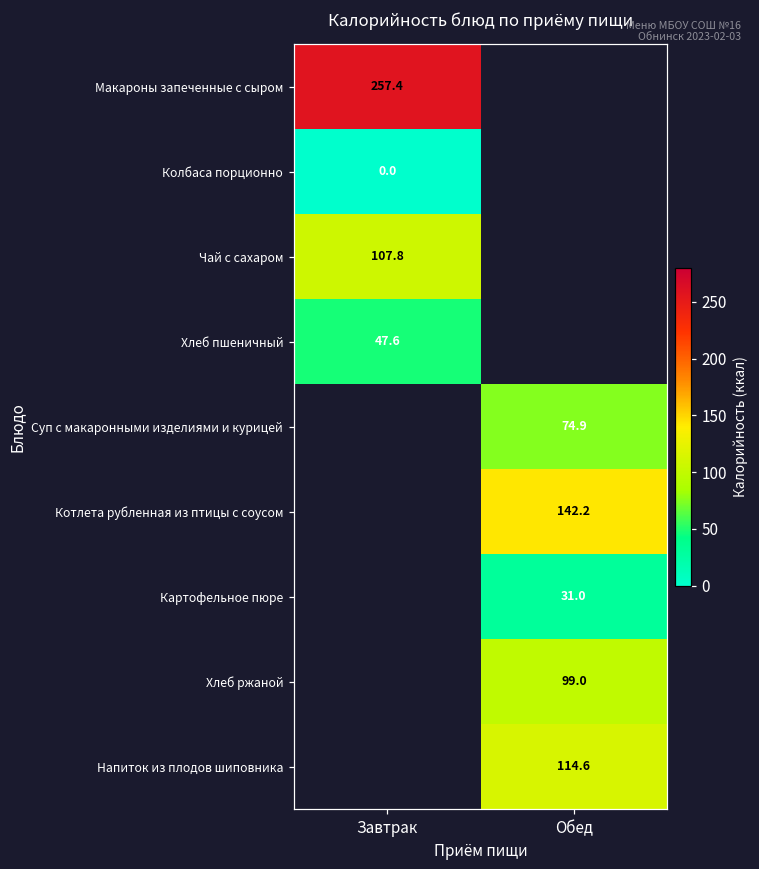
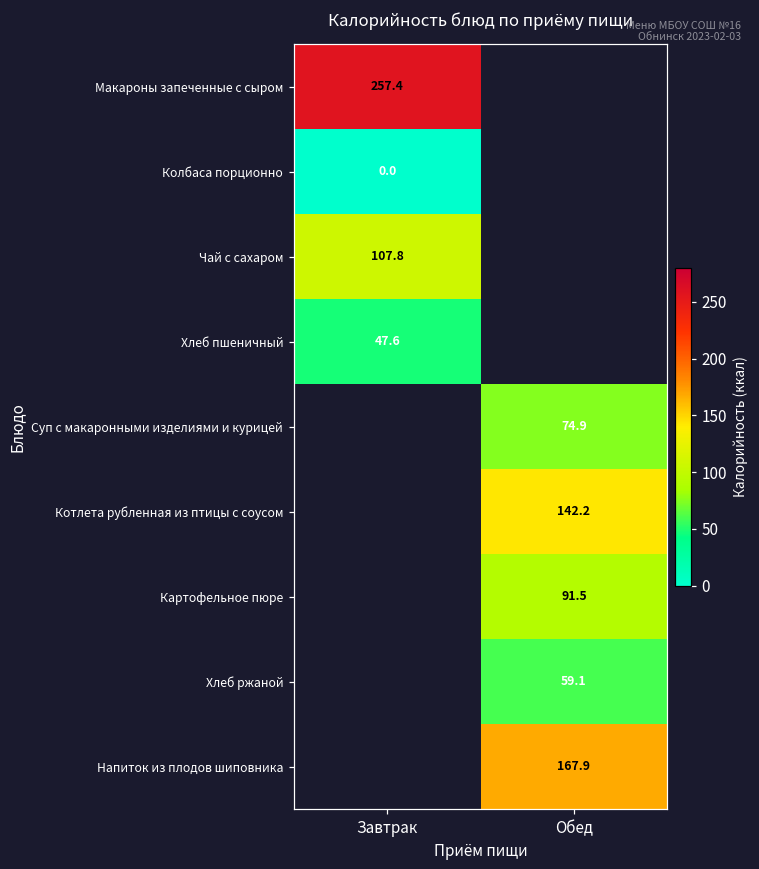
  {
    "Макароны запеченные с сыром": {
      "Завтрак": 257.4
    },
    "Колбаса порционно": {
      "Завтрак": 0.0
    },
    "Чай с сахаром": {
      "Завтрак": 107.8
    },
    "Хлеб пшеничный": {
      "Завтрак": 47.6
    },
    "Суп с макаронными изделиями и курицей": {
      "Обед": 74.9
    },
    "Котлета рубленная из птицы с соусом": {
      "Обед": 142.2
    },
    "Картофельное пюре": {
-     "Обед": 31.0
+     "Обед": 91.5
    },
    "Хлеб ржаной": {
-     "Обед": 99.0
+     "Обед": 59.1
    },
    "Напиток из плодов шиповника": {
-     "Обед": 114.6
+     "Обед": 167.9
    }
  }
